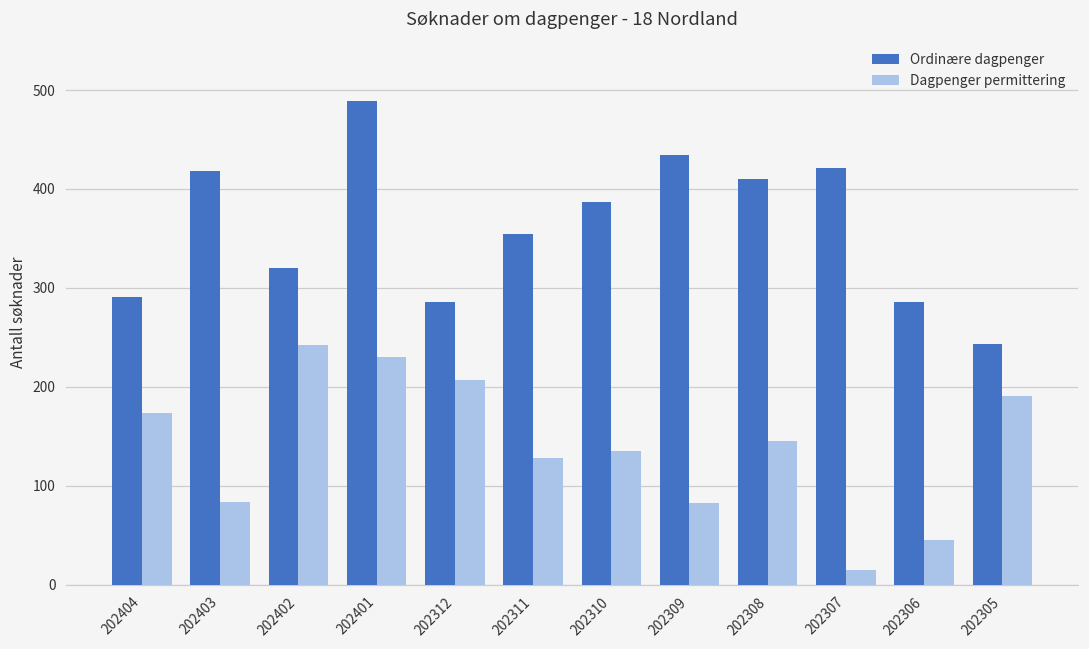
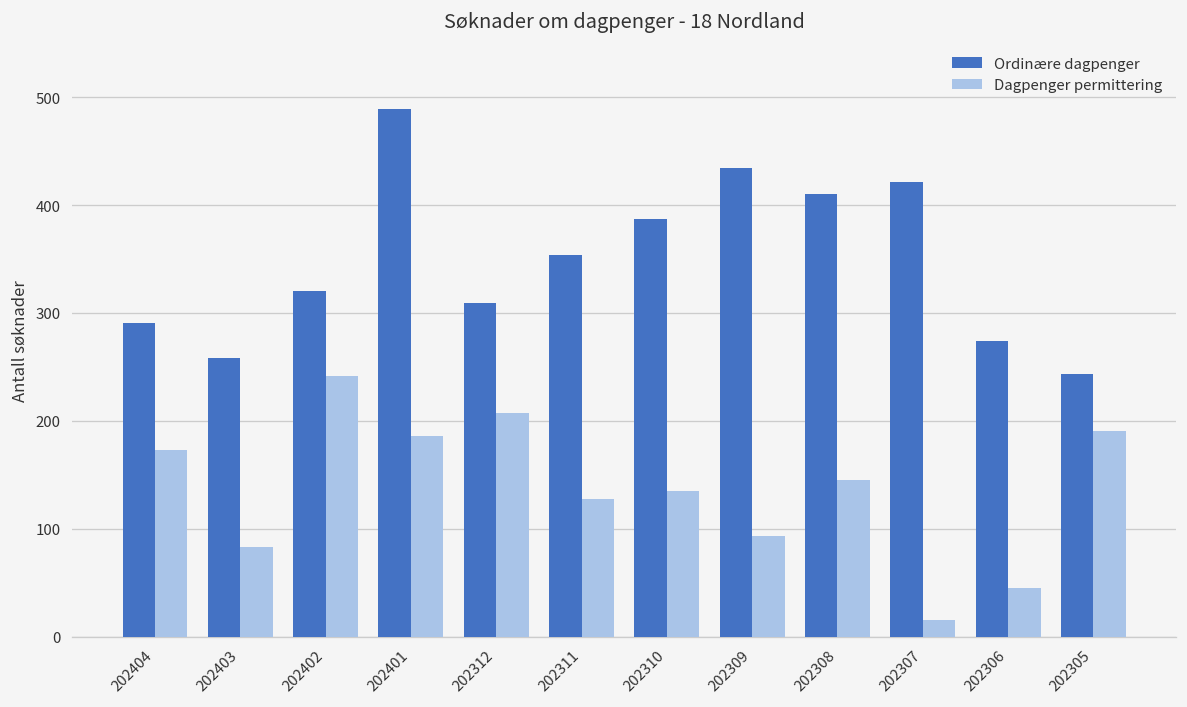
  {
    "Ordinære dagpenger": {
      "202404": 290,
-     "202403": 420,
+     "202403": 260,
      "202402": 320,
      "202401": 490,
-     "202312": 290,
+     "202312": 310,
      "202311": 350,
      "202310": 390,
      "202309": 430,
      "202308": 410,
      "202307": 420,
-     "202306": 290,
+     "202306": 270,
      "202305": 240
    },
    "Dagpenger permittering": {
      "202404": 170,
      "202403": 80,
      "202402": 240,
-     "202401": 230,
+     "202401": 190,
      "202312": 210,
      "202311": 130,
      "202310": 140,
-     "202309": 80,
+     "202309": 90,
      "202308": 150,
      "202307": 20,
      "202306": 50,
      "202305": 190
    }
  }
